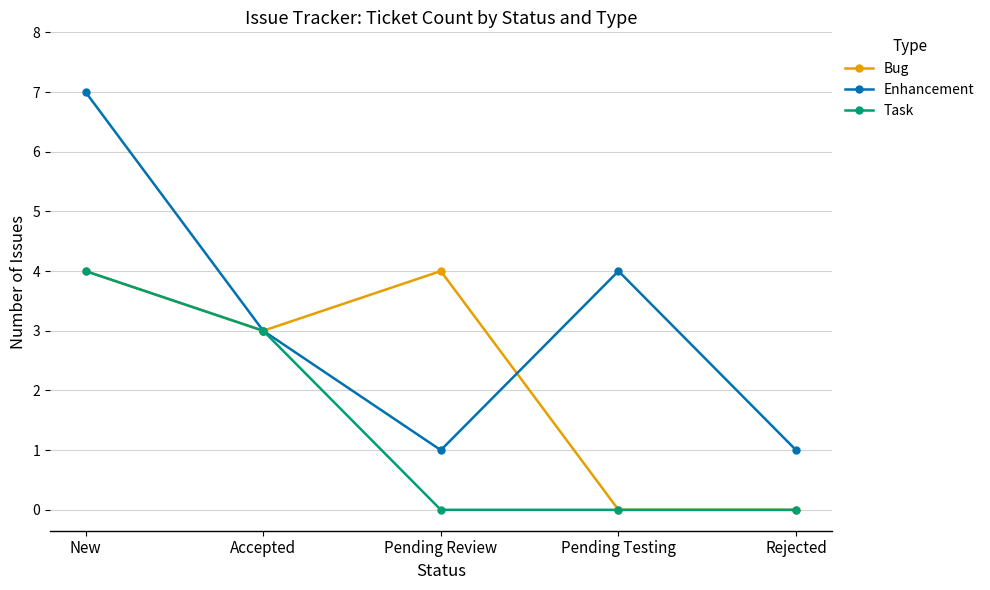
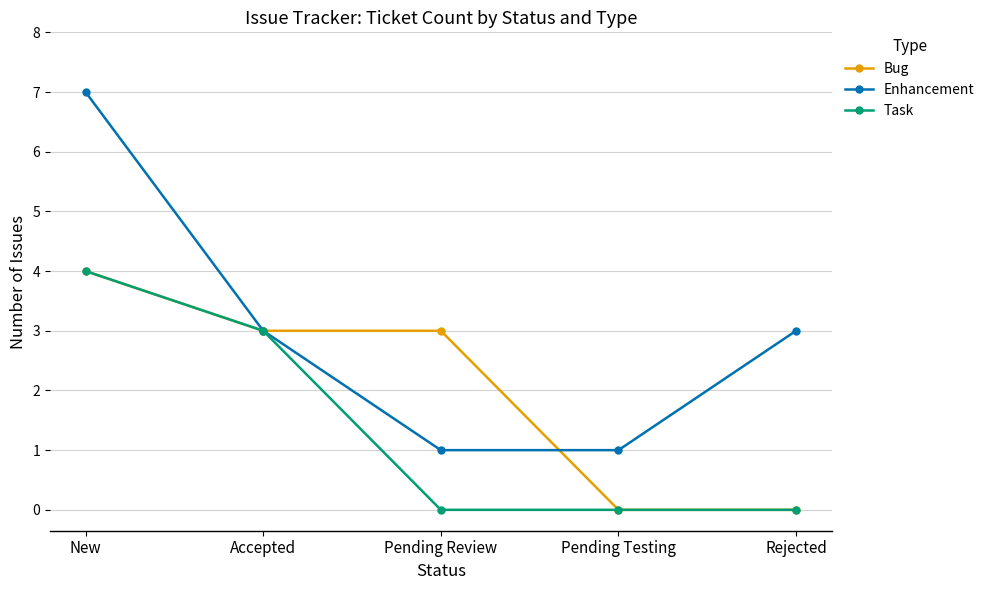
  {
    "Bug": {
-     "Pending Review": 4
+     "Pending Review": 3
    },
    "Enhancement": {
      "New": 7,
      "Pending Review": 1,
-     "Pending Testing": 4,
-     "Rejected": 1
+     "Pending Testing": 1,
+     "Rejected": 3
    },
    "Task": {
      "Pending Review": 0
    }
  }
